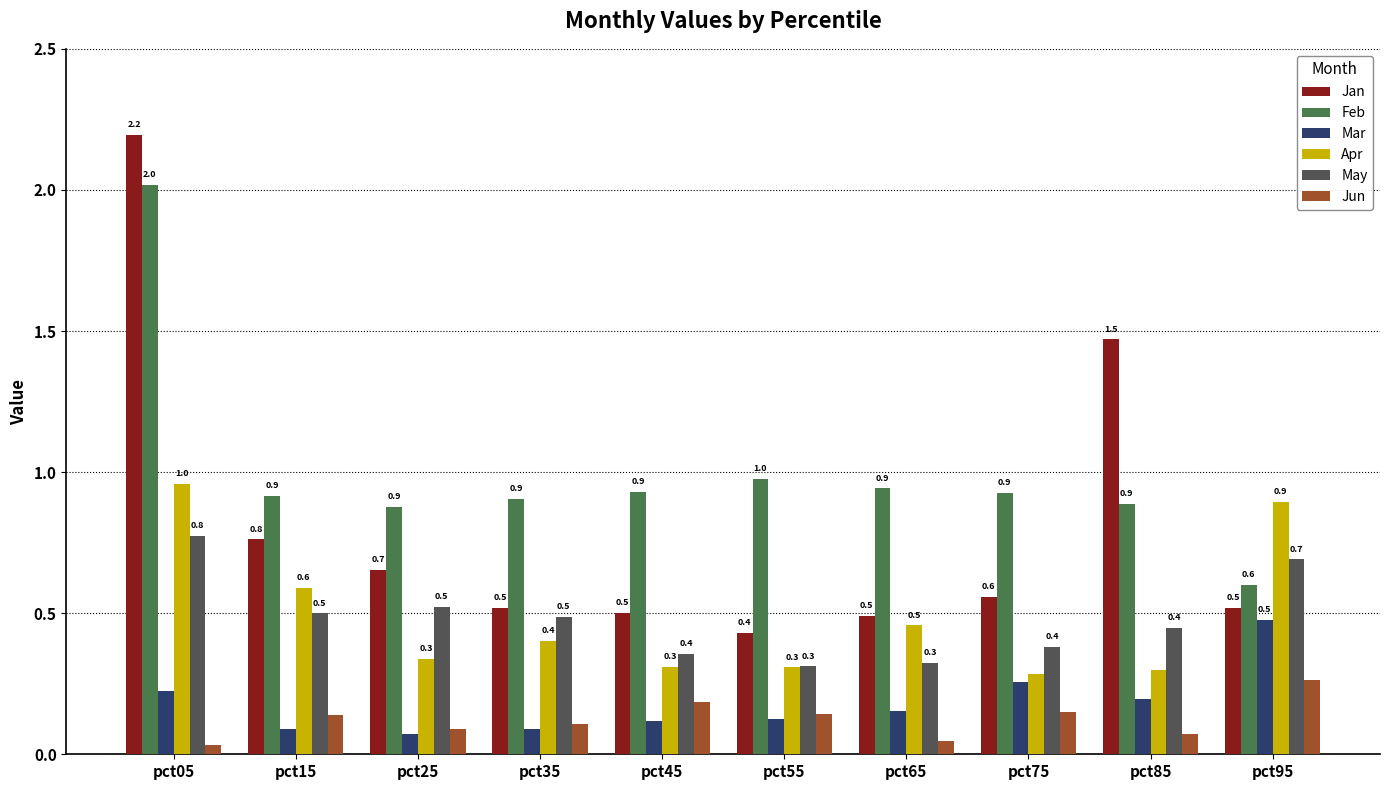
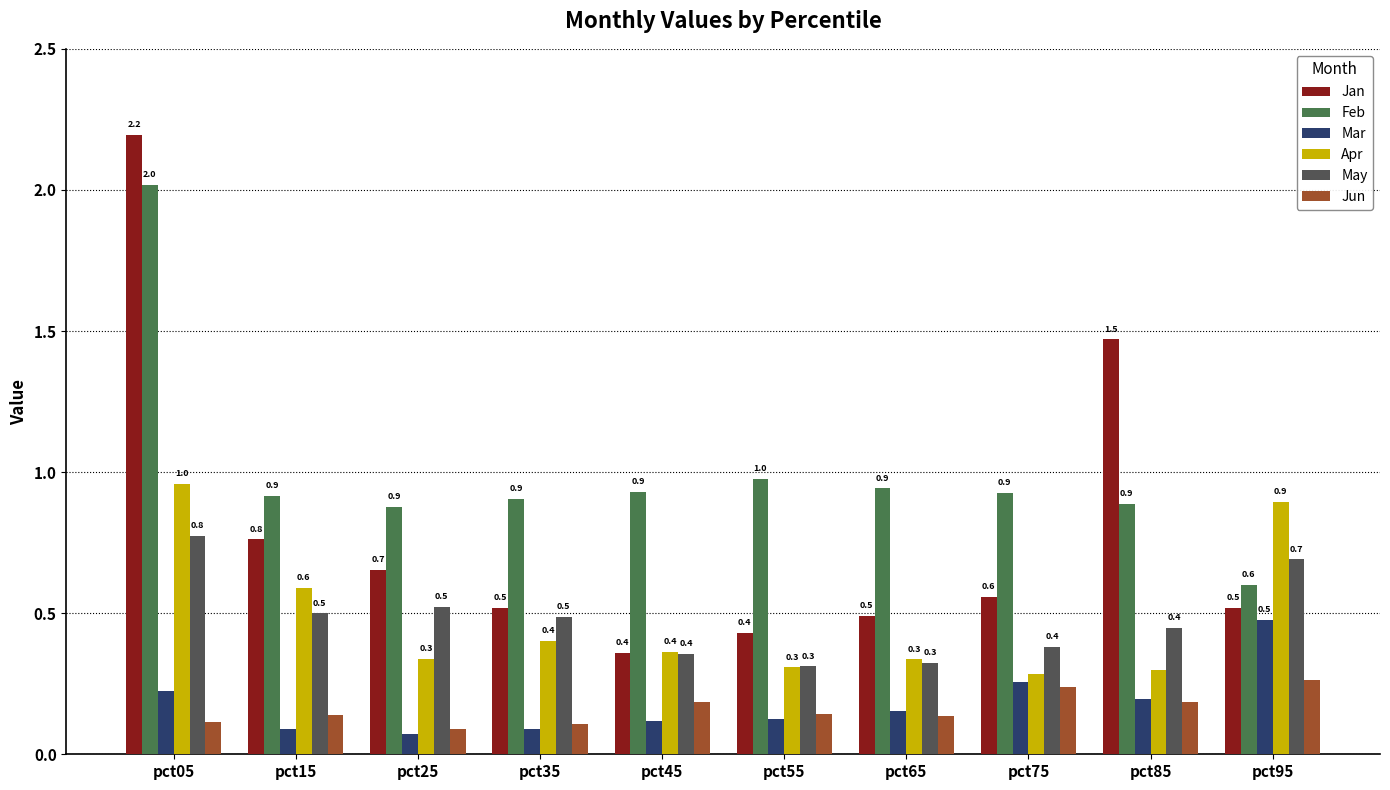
  {
    "Jan": {
      "pct05": 2.2,
      "pct15": 0.8,
      "pct25": 0.7,
      "pct35": 0.5,
-     "pct45": 0.5,
+     "pct45": 0.4,
      "pct55": 0.4,
      "pct65": 0.5,
      "pct75": 0.6,
      "pct85": 1.5,
      "pct95": 0.5
    },
    "Apr": {
      "pct05": 1.0,
      "pct15": 0.6,
      "pct25": 0.3,
      "pct35": 0.4,
-     "pct45": 0.3,
+     "pct45": 0.4,
      "pct55": 0.3,
-     "pct65": 0.5,
+     "pct65": 0.3,
      "pct95": 0.9
    },
    "Jun": {
-     "pct05": 0.03,
+     "pct05": 0.11,
      "pct15": 0.14,
      "pct25": 0.09,
      "pct35": 0.11,
      "pct45": 0.19,
      "pct55": 0.14,
-     "pct65": 0.05,
-     "pct75": 0.15,
-     "pct85": 0.07,
+     "pct65": 0.13,
+     "pct75": 0.24,
+     "pct85": 0.19,
      "pct95": 0.26
    }
  }
